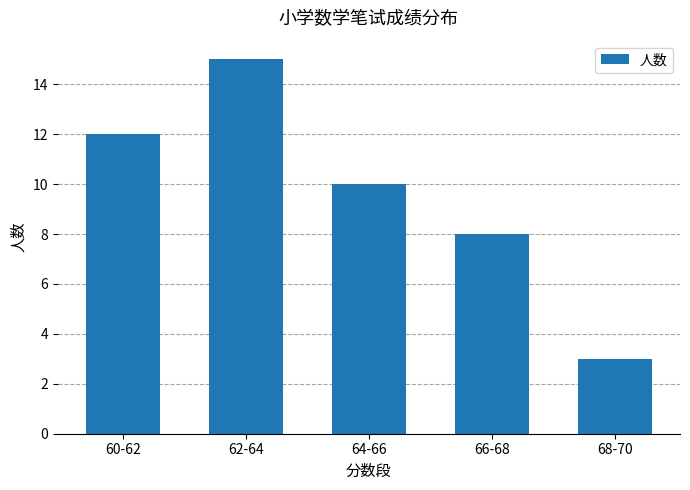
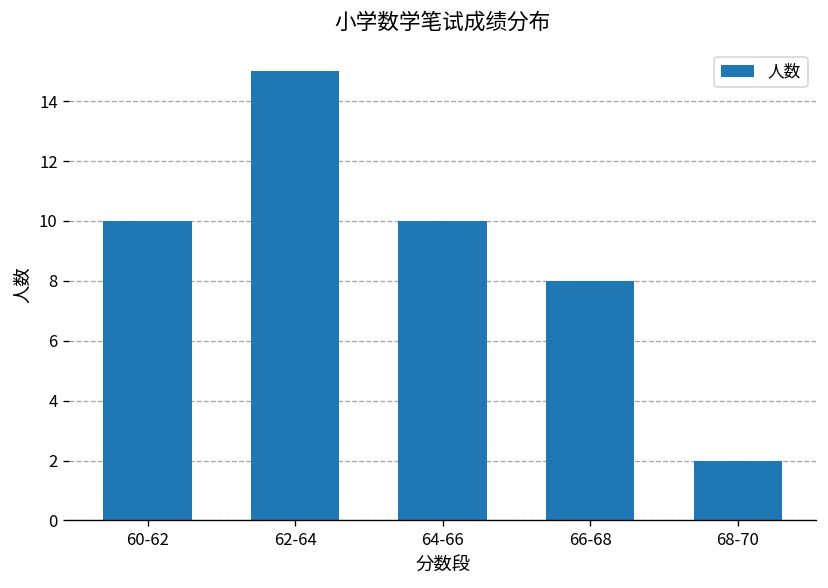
  {
-   "60-62": 12,
+   "60-62": 10,
    "62-64": 15,
    "64-66": 10,
    "66-68": 8,
-   "68-70": 3
+   "68-70": 2
  }
